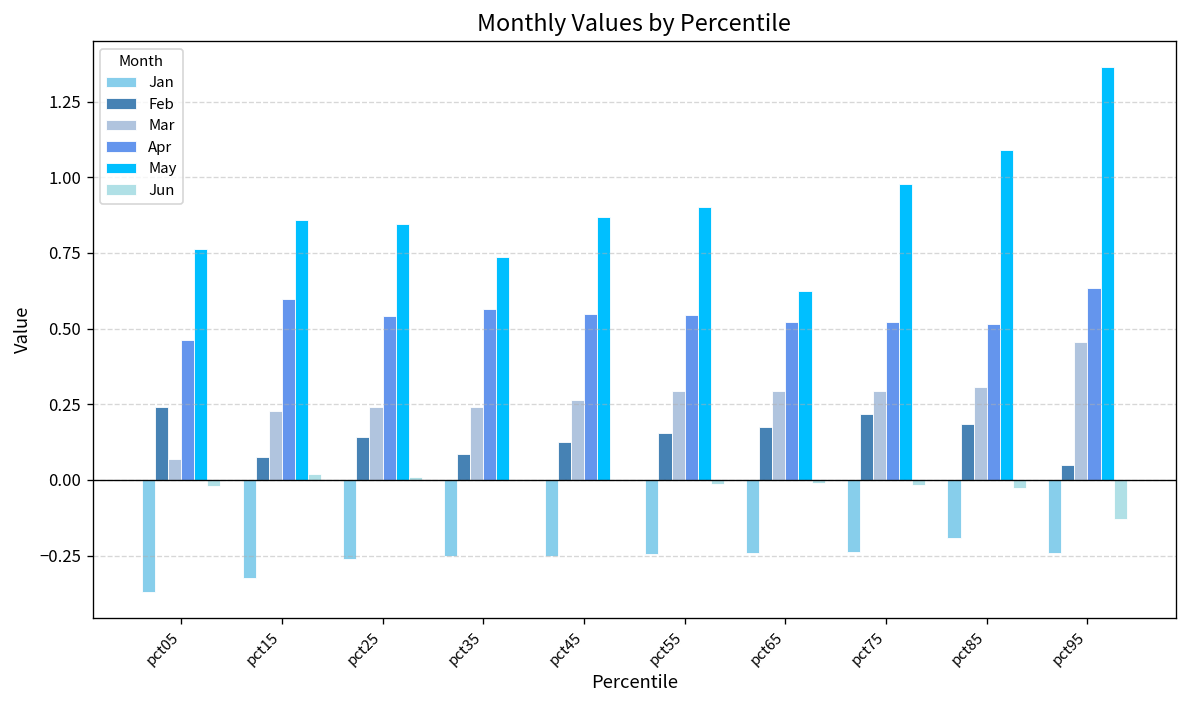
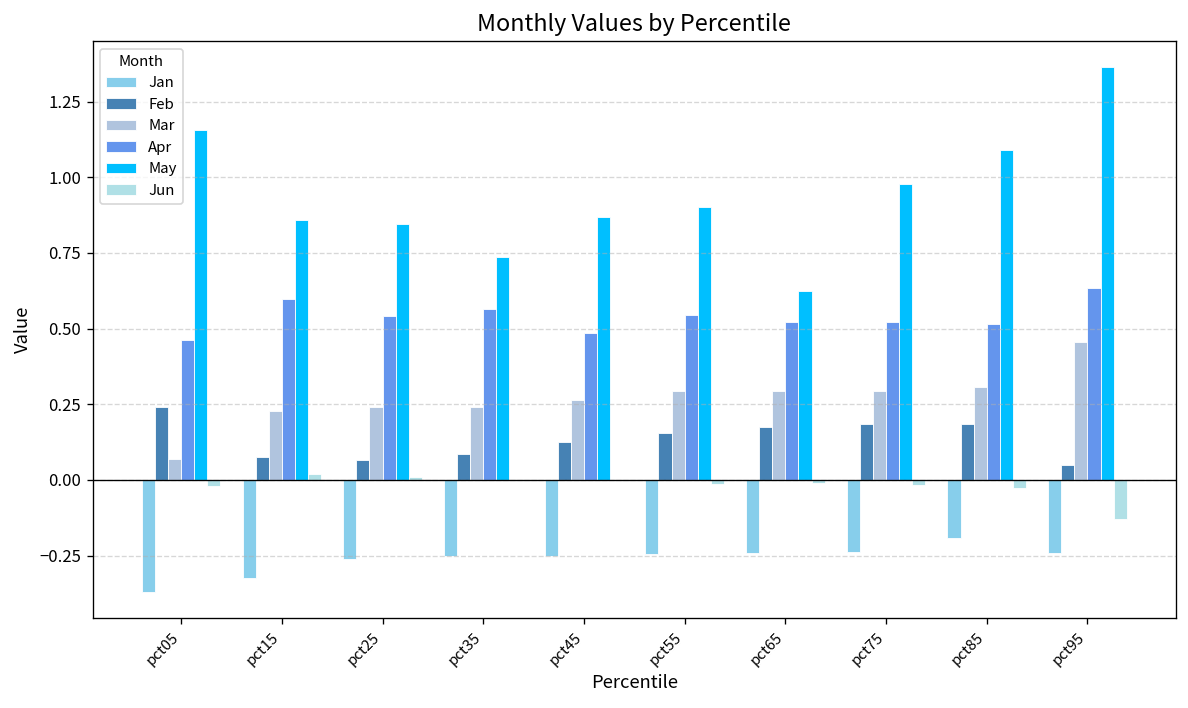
  {
    "Feb": {
      "pct05": 0.24,
      "pct15": 0.07,
-     "pct25": 0.14,
+     "pct25": 0.06,
      "pct35": 0.09,
      "pct45": 0.12,
      "pct55": 0.15,
      "pct65": 0.18,
-     "pct75": 0.22,
+     "pct75": 0.19,
      "pct85": 0.19,
      "pct95": 0.05
    },
    "Apr": {
      "pct05": 0.46,
      "pct15": 0.60,
      "pct25": 0.54,
      "pct35": 0.56,
-     "pct45": 0.55,
+     "pct45": 0.49,
      "pct55": 0.54,
      "pct65": 0.52,
      "pct75": 0.52,
      "pct85": 0.51,
      "pct95": 0.64
    },
    "May": {
-     "pct05": 0.76,
+     "pct05": 1.16,
      "pct15": 0.86,
      "pct25": 0.85,
      "pct35": 0.74,
      "pct45": 0.87,
      "pct55": 0.90,
      "pct65": 0.63,
      "pct75": 0.98,
      "pct85": 1.09,
      "pct95": 1.36
    }
  }
